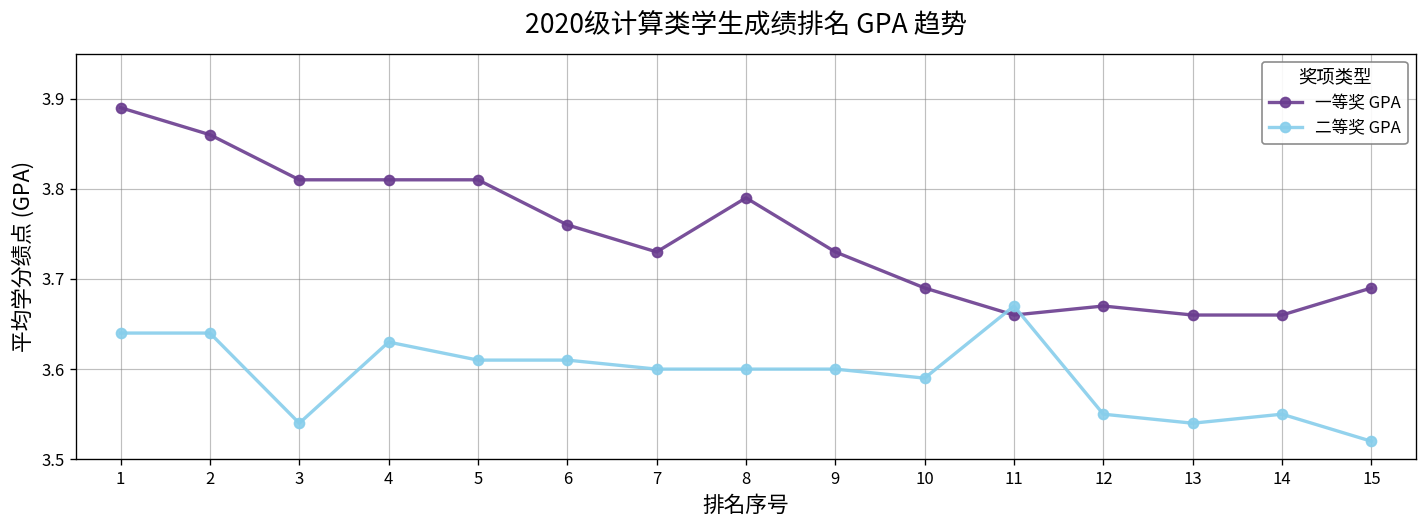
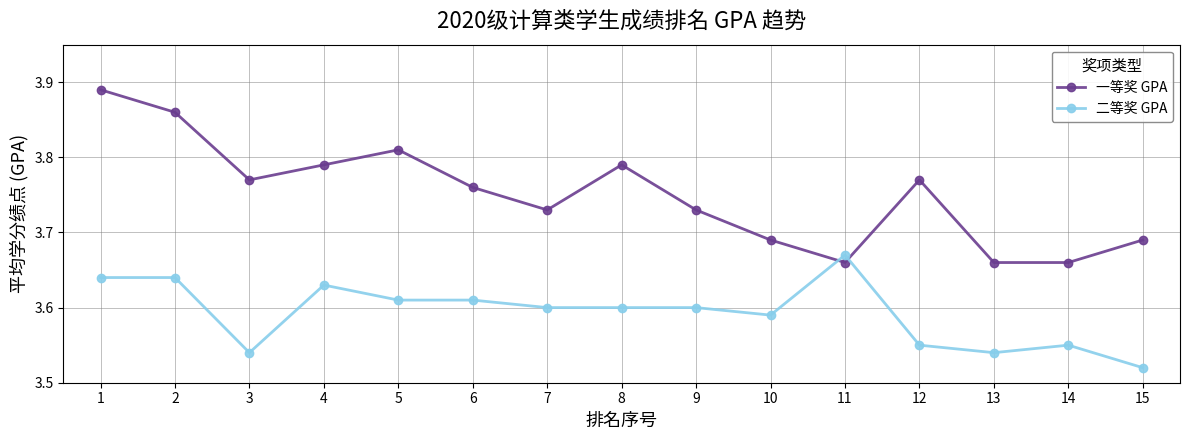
  {
    "一等奖 GPA": {
      "1": 3.89,
      "2": 3.86,
-     "3": 3.81,
-     "4": 3.81,
+     "3": 3.77,
+     "4": 3.79,
      "5": 3.81,
      "6": 3.76,
      "7": 3.73,
      "8": 3.79,
      "9": 3.73,
      "10": 3.69,
      "11": 3.66,
-     "12": 3.67,
+     "12": 3.77,
      "13": 3.66,
      "14": 3.66,
      "15": 3.69
    },
    "二等奖 GPA": {
      "1": 3.64,
      "2": 3.64,
      "3": 3.54,
      "4": 3.63,
      "5": 3.61,
      "6": 3.61,
      "7": 3.60,
      "8": 3.60,
      "9": 3.60,
      "10": 3.59,
      "11": 3.67,
      "12": 3.55,
      "13": 3.54,
      "14": 3.55,
      "15": 3.52
    }
  }
